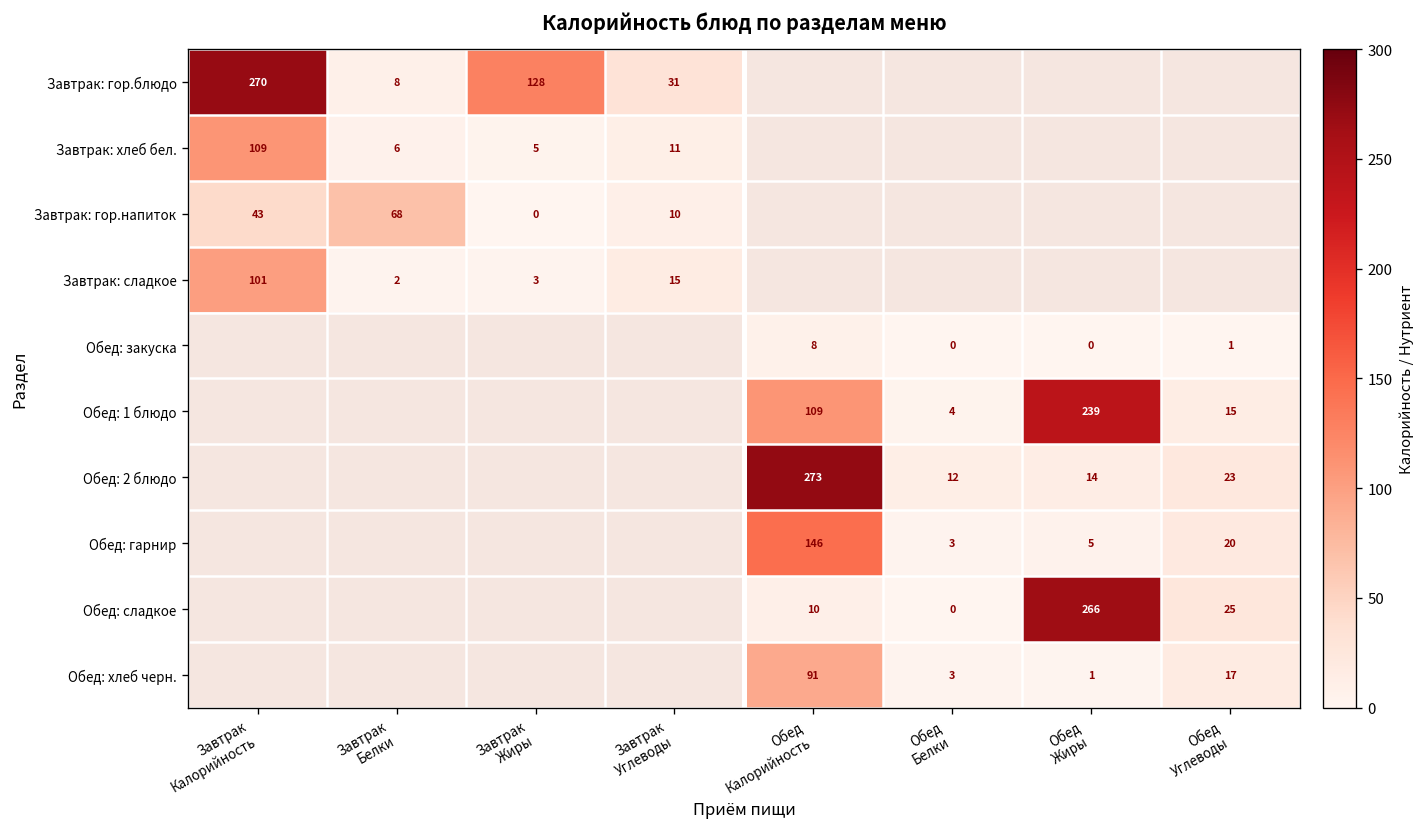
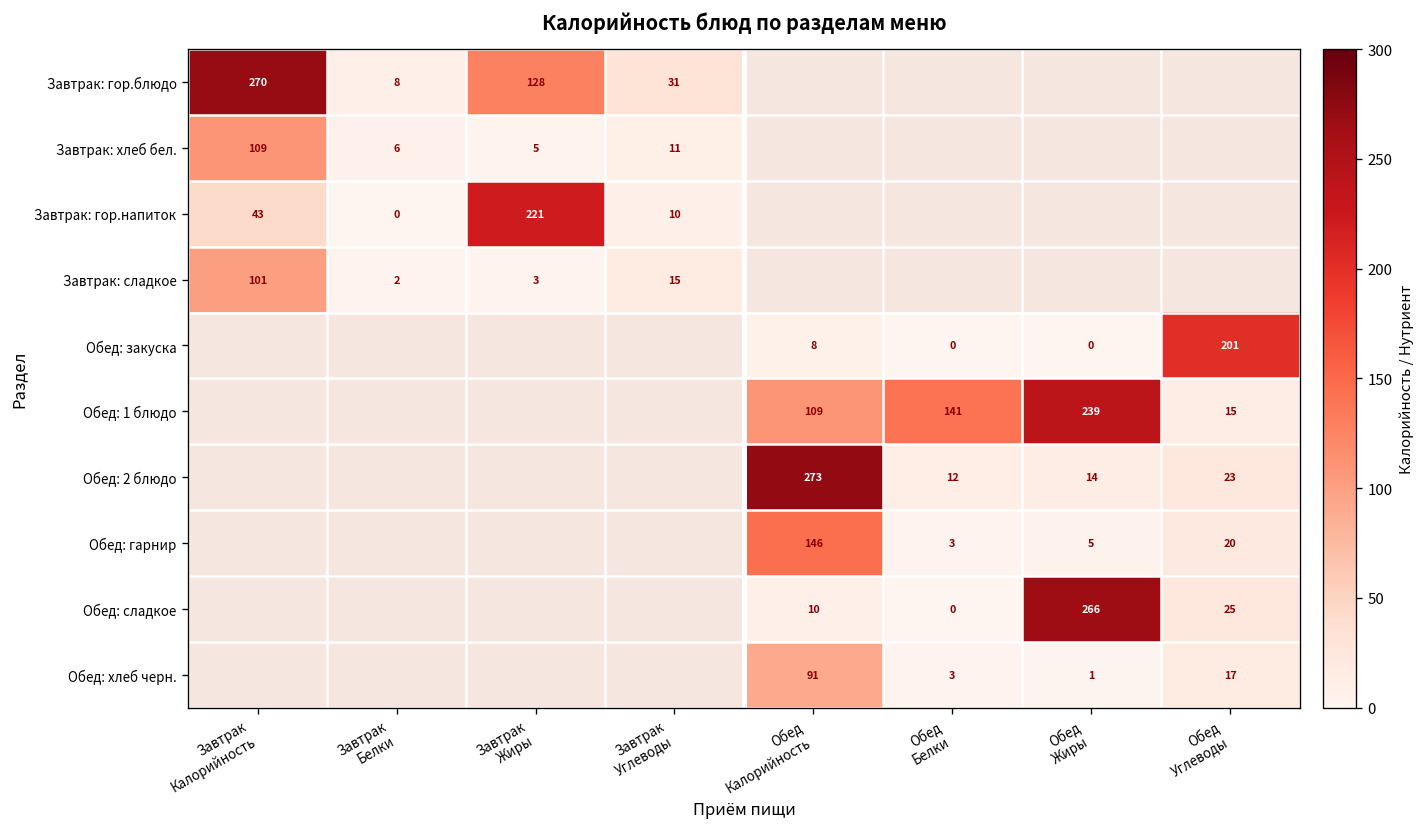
  {
    "Завтрак: гор.блюдо": {
      "Завтрак Калорийность": 270,
      "Завтрак Белки": 8,
      "Завтрак Жиры": 128,
      "Завтрак Углеводы": 31
    },
    "Завтрак: хлеб бел.": {
      "Завтрак Калорийность": 109,
      "Завтрак Белки": 6,
      "Завтрак Жиры": 5,
      "Завтрак Углеводы": 11
    },
    "Завтрак: гор.напиток": {
      "Завтрак Калорийность": 43,
-     "Завтрак Белки": 68,
-     "Завтрак Жиры": 0,
+     "Завтрак Белки": 0,
+     "Завтрак Жиры": 221,
      "Завтрак Углеводы": 10
    },
    "Завтрак: сладкое": {
      "Завтрак Калорийность": 101,
      "Завтрак Белки": 2,
      "Завтрак Жиры": 3,
      "Завтрак Углеводы": 15
    },
    "Обед: закуска": {
      "Обед Калорийность": 8,
      "Обед Белки": 0,
      "Обед Жиры": 0,
-     "Обед Углеводы": 1
+     "Обед Углеводы": 201
    },
    "Обед: 1 блюдо": {
      "Обед Калорийность": 109,
-     "Обед Белки": 4,
+     "Обед Белки": 141,
      "Обед Жиры": 239,
      "Обед Углеводы": 15
    },
    "Обед: 2 блюдо": {
      "Обед Калорийность": 273,
      "Обед Белки": 12,
      "Обед Жиры": 14,
      "Обед Углеводы": 23
    },
    "Обед: гарнир": {
      "Обед Калорийность": 146,
      "Обед Белки": 3,
      "Обед Жиры": 5,
      "Обед Углеводы": 20
    },
    "Обед: сладкое": {
      "Обед Калорийность": 10,
      "Обед Белки": 0,
      "Обед Жиры": 266,
      "Обед Углеводы": 25
    },
    "Обед: хлеб черн.": {
      "Обед Калорийность": 91,
      "Обед Белки": 3,
      "Обед Жиры": 1,
      "Обед Углеводы": 17
    }
  }
